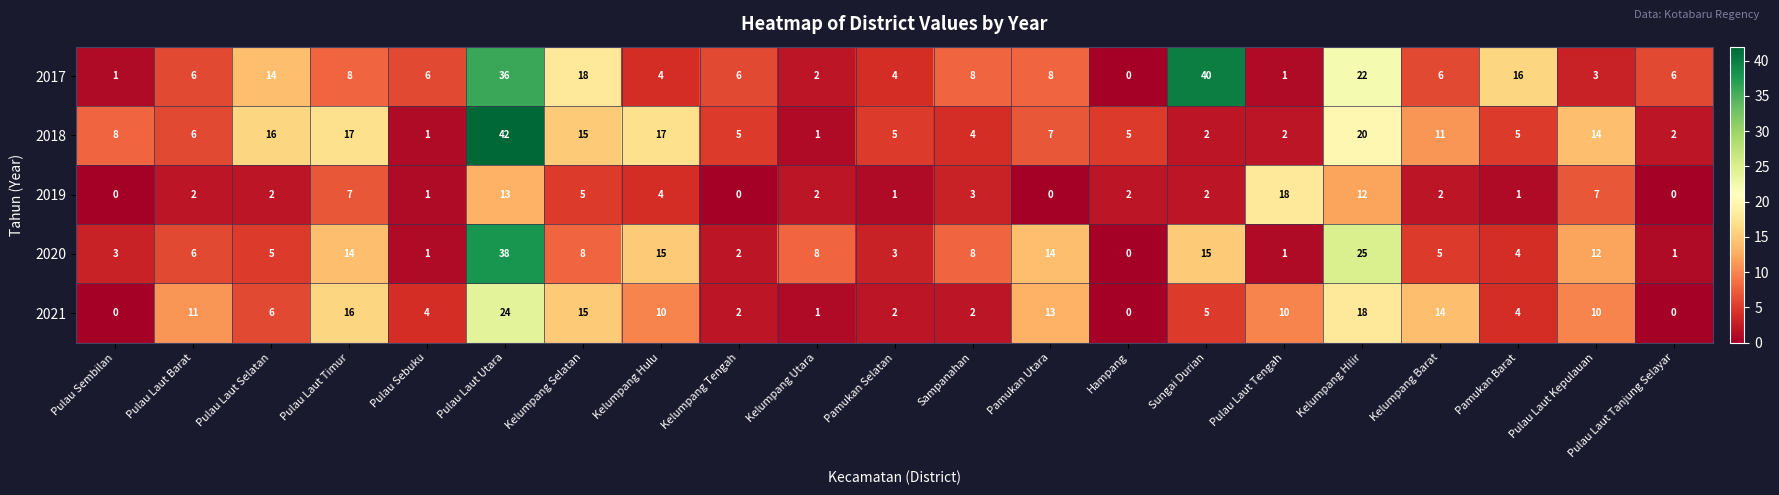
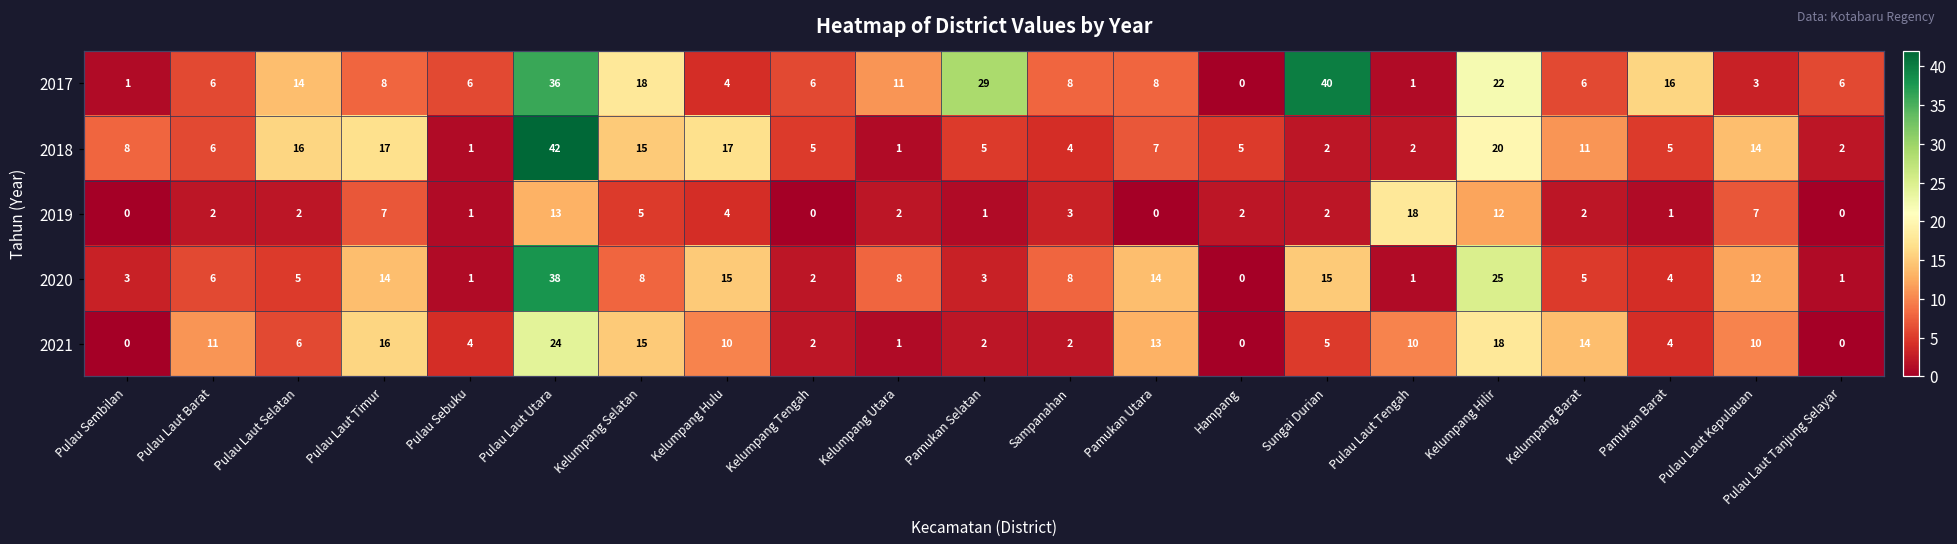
  {
    "2017": {
      "Pulau Sembilan": 1,
      "Pulau Laut Barat": 6,
      "Pulau Laut Selatan": 14,
      "Pulau Laut Timur": 8,
      "Pulau Sebuku": 6,
      "Pulau Laut Utara": 36,
      "Kelumpang Selatan": 18,
      "Kelumpang Hulu": 4,
      "Kelumpang Tengah": 6,
-     "Kelumpang Utara": 2,
-     "Pamukan Selatan": 4,
+     "Kelumpang Utara": 11,
+     "Pamukan Selatan": 29,
      "Sampanahan": 8,
      "Pamukan Utara": 8,
      "Hampang": 0,
      "Sungai Durian": 40,
      "Pulau Laut Tengah": 1,
      "Kelumpang Hilir": 22,
      "Kelumpang Barat": 6,
      "Pamukan Barat": 16,
      "Pulau Laut Kepulauan": 3,
      "Pulau Laut Tanjung Selayar": 6
    },
    "2018": {
      "Pulau Sembilan": 8,
      "Pulau Laut Barat": 6,
      "Pulau Laut Selatan": 16,
      "Pulau Laut Timur": 17,
      "Pulau Sebuku": 1,
      "Pulau Laut Utara": 42,
      "Kelumpang Selatan": 15,
      "Kelumpang Hulu": 17,
      "Kelumpang Tengah": 5,
      "Kelumpang Utara": 1,
      "Pamukan Selatan": 5,
      "Sampanahan": 4,
      "Pamukan Utara": 7,
      "Hampang": 5,
      "Sungai Durian": 2,
      "Pulau Laut Tengah": 2,
      "Kelumpang Hilir": 20,
      "Kelumpang Barat": 11,
      "Pamukan Barat": 5,
      "Pulau Laut Kepulauan": 14,
      "Pulau Laut Tanjung Selayar": 2
    },
    "2019": {
      "Pulau Sembilan": 0,
      "Pulau Laut Barat": 2,
      "Pulau Laut Selatan": 2,
      "Pulau Laut Timur": 7,
      "Pulau Sebuku": 1,
      "Pulau Laut Utara": 13,
      "Kelumpang Selatan": 5,
      "Kelumpang Hulu": 4,
      "Kelumpang Tengah": 0,
      "Kelumpang Utara": 2,
      "Pamukan Selatan": 1,
      "Sampanahan": 3,
      "Pamukan Utara": 0,
      "Hampang": 2,
      "Sungai Durian": 2,
      "Pulau Laut Tengah": 18,
      "Kelumpang Hilir": 12,
      "Kelumpang Barat": 2,
      "Pamukan Barat": 1,
      "Pulau Laut Kepulauan": 7,
      "Pulau Laut Tanjung Selayar": 0
    },
    "2020": {
      "Pulau Sembilan": 3,
      "Pulau Laut Barat": 6,
      "Pulau Laut Selatan": 5,
      "Pulau Laut Timur": 14,
      "Pulau Sebuku": 1,
      "Pulau Laut Utara": 38,
      "Kelumpang Selatan": 8,
      "Kelumpang Hulu": 15,
      "Kelumpang Tengah": 2,
      "Kelumpang Utara": 8,
      "Pamukan Selatan": 3,
      "Sampanahan": 8,
      "Pamukan Utara": 14,
      "Hampang": 0,
      "Sungai Durian": 15,
      "Pulau Laut Tengah": 1,
      "Kelumpang Hilir": 25,
      "Kelumpang Barat": 5,
      "Pamukan Barat": 4,
      "Pulau Laut Kepulauan": 12,
      "Pulau Laut Tanjung Selayar": 1
    },
    "2021": {
      "Pulau Sembilan": 0,
      "Pulau Laut Barat": 11,
      "Pulau Laut Selatan": 6,
      "Pulau Laut Timur": 16,
      "Pulau Sebuku": 4,
      "Pulau Laut Utara": 24,
      "Kelumpang Selatan": 15,
      "Kelumpang Hulu": 10,
      "Kelumpang Tengah": 2,
      "Kelumpang Utara": 1,
      "Pamukan Selatan": 2,
      "Sampanahan": 2,
      "Pamukan Utara": 13,
      "Hampang": 0,
      "Sungai Durian": 5,
      "Pulau Laut Tengah": 10,
      "Kelumpang Hilir": 18,
      "Kelumpang Barat": 14,
      "Pamukan Barat": 4,
      "Pulau Laut Kepulauan": 10,
      "Pulau Laut Tanjung Selayar": 0
    }
  }
